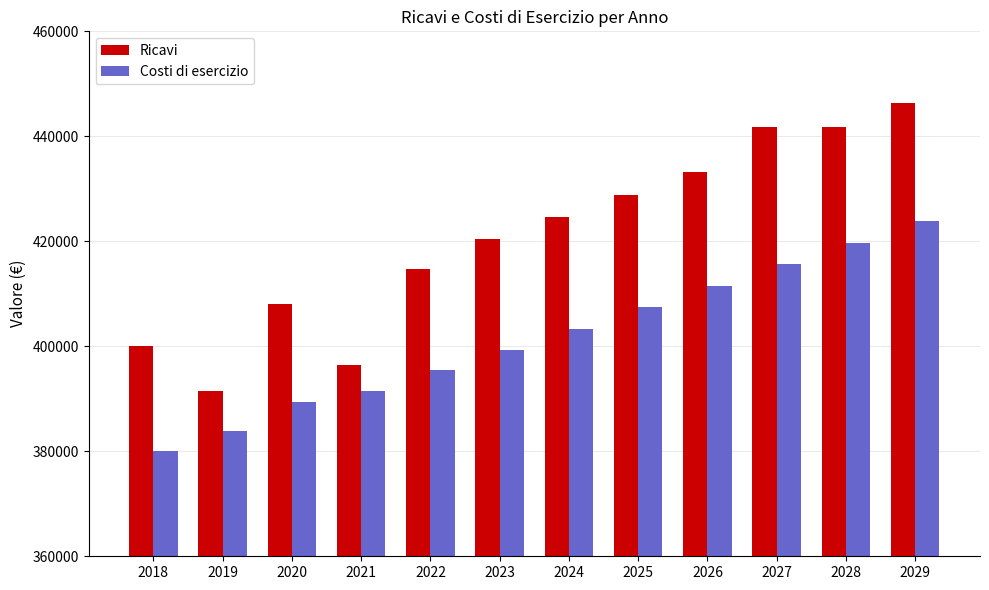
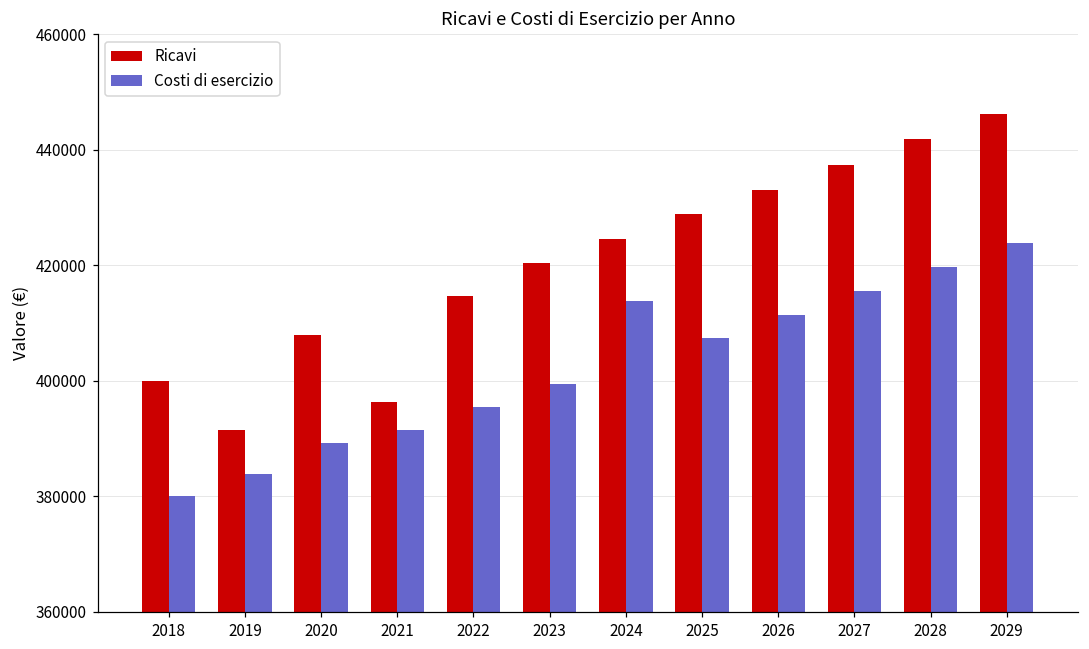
  {
    "Ricavi": {
      "2018": 400000,
      "2019": 392000,
      "2020": 408000,
      "2021": 396000,
      "2022": 415000,
      "2023": 420000,
      "2024": 425000,
      "2025": 429000,
      "2026": 433000,
-     "2027": 442000,
+     "2027": 437000,
      "2028": 442000,
      "2029": 446000
    },
    "Costi di esercizio": {
      "2018": 380000,
      "2019": 384000,
      "2020": 389000,
      "2021": 392000,
      "2022": 395000,
      "2023": 399000,
-     "2024": 403000,
+     "2024": 414000,
      "2025": 407000,
      "2026": 411000,
      "2027": 416000,
      "2028": 420000,
      "2029": 424000
    }
  }
